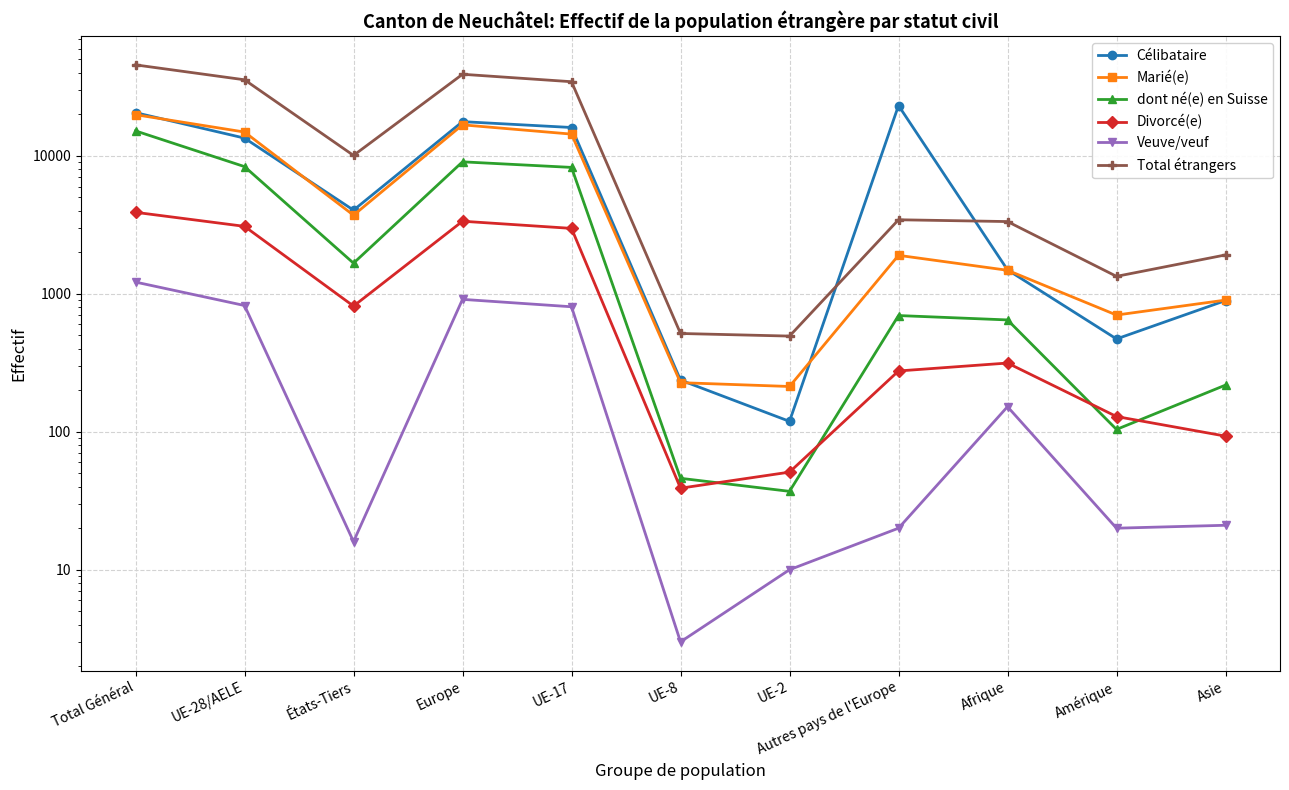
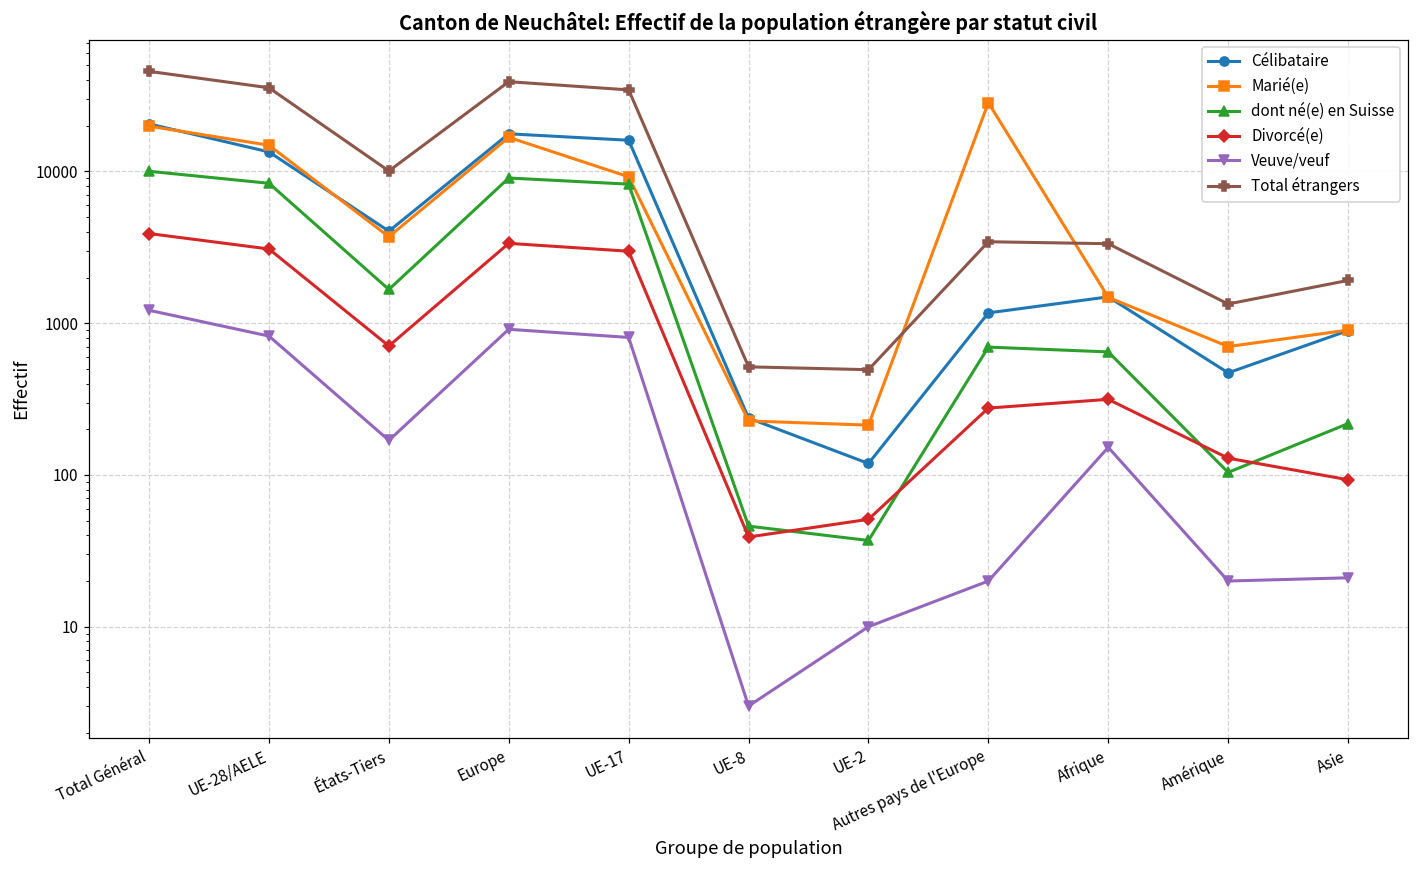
  {
    "Célibataire": {
      "UE-28/AELE": 13000,
      "États-Tiers": 4000,
      "Europe": 18000,
      "UE-17": 16000,
      "UE-8": 240,
      "UE-2": 120,
-     "Autres pays de l'Europe": 23000,
+     "Autres pays de l'Europe": 1200,
      "Amérique": 470
    },
    "Marié(e)": {
      "UE-28/AELE": 15000,
      "États-Tiers": 3700,
      "Europe": 17000,
-     "UE-17": 14000,
+     "UE-17": 9000,
      "UE-8": 230,
      "UE-2": 210,
-     "Autres pays de l'Europe": 1900,
+     "Autres pays de l'Europe": 28000,
      "Amérique": 700
    },
    "dont né(e) en Suisse": {
-     "Total Général": 15000,
+     "Total Général": 10000,
      "UE-28/AELE": 8000,
      "États-Tiers": 1700,
      "Europe": 9000,
      "UE-17": 8000,
      "UE-8": 46,
      "UE-2": 37,
      "Autres pays de l'Europe": 700,
      "Afrique": 600,
      "Amérique": 100,
      "Asie": 220
    },
    "Divorcé(e)": {
      "Total Général": 3900,
      "UE-28/AELE": 3100,
-     "États-Tiers": 800,
+     "États-Tiers": 700,
      "Europe": 3400,
      "UE-17": 3000,
      "UE-8": 39,
      "UE-2": 51,
      "Autres pays de l'Europe": 280,
      "Afrique": 320,
      "Amérique": 130,
      "Asie": 90
    },
    "Veuve/veuf": {
      "Total Général": 1200,
      "UE-28/AELE": 800,
-     "États-Tiers": 16,
+     "États-Tiers": 170,
      "Europe": 900,
      "UE-17": 800,
      "UE-8": 3,
      "UE-2": 10,
      "Autres pays de l'Europe": 20,
      "Afrique": 150,
      "Amérique": 20,
      "Asie": 21
    },
    "Total étrangers": {
      "Total Général": 46000,
      "UE-28/AELE": 36000,
      "États-Tiers": 10000,
      "Europe": 39000,
      "UE-17": 35000,
      "UE-8": 520,
      "UE-2": 490,
      "Autres pays de l'Europe": 3400,
      "Afrique": 3300,
      "Amérique": 1300,
      "Asie": 1900
    }
  }
